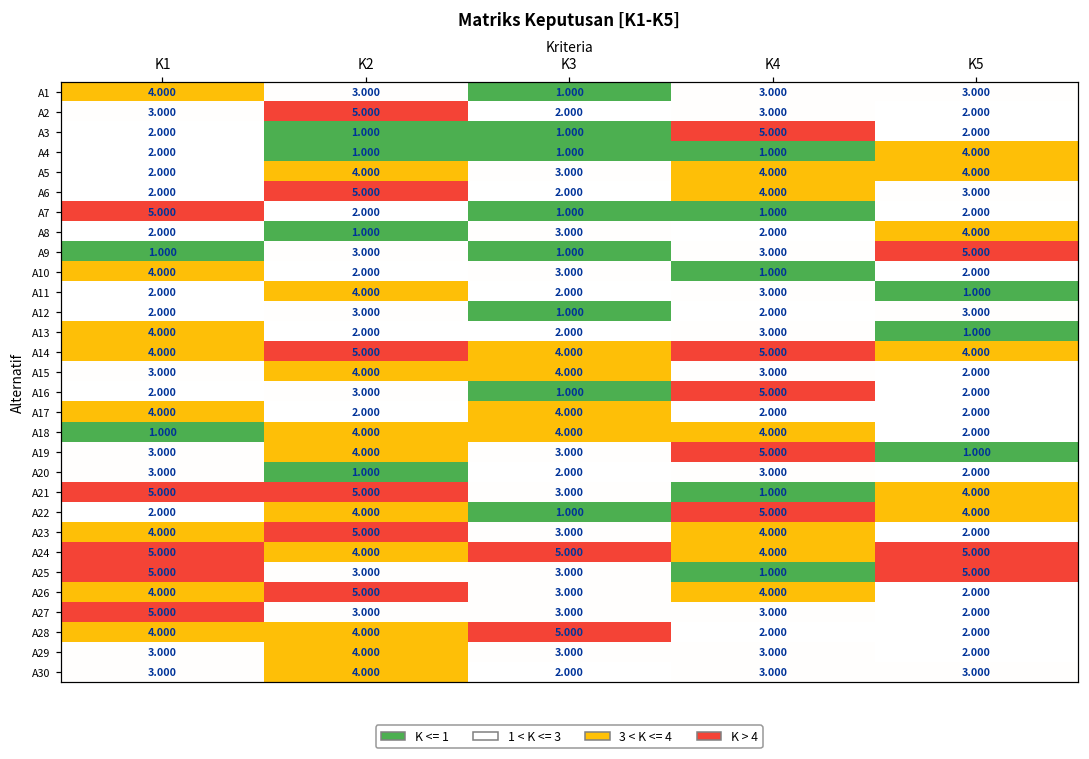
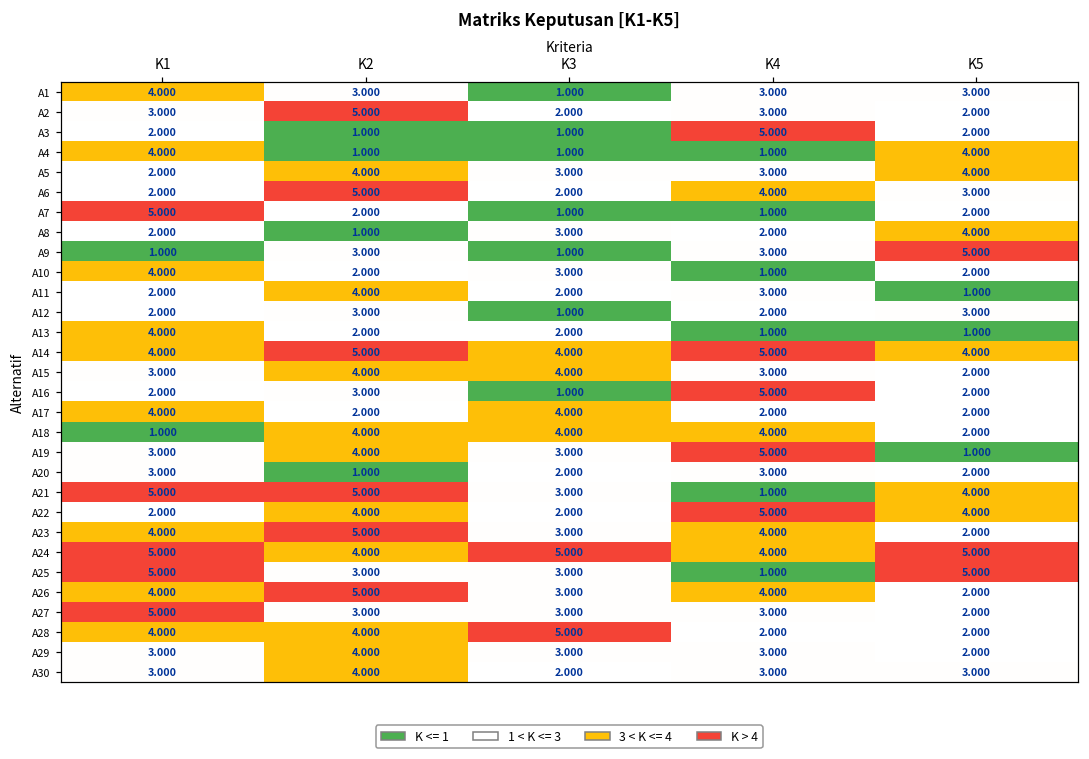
  {
    "A1": {
      "K1": 4.000,
      "K2": 3.000,
      "K3": 1.000,
      "K4": 3.000,
      "K5": 3.000
    },
    "A2": {
      "K1": 3.000,
      "K2": 5.000,
      "K3": 2.000,
      "K4": 3.000,
      "K5": 2.000
    },
    "A3": {
      "K1": 2.000,
      "K2": 1.000,
      "K3": 1.000,
      "K4": 5.000,
      "K5": 2.000
    },
    "A4": {
-     "K1": 2.000,
+     "K1": 4.000,
      "K2": 1.000,
      "K3": 1.000,
      "K4": 1.000,
      "K5": 4.000
    },
    "A5": {
      "K1": 2.000,
      "K2": 4.000,
      "K3": 3.000,
-     "K4": 4.000,
+     "K4": 3.000,
      "K5": 4.000
    },
    "A6": {
      "K1": 2.000,
      "K2": 5.000,
      "K3": 2.000,
      "K4": 4.000,
      "K5": 3.000
    },
    "A7": {
      "K1": 5.000,
      "K2": 2.000,
      "K3": 1.000,
      "K4": 1.000,
      "K5": 2.000
    },
    "A8": {
      "K1": 2.000,
      "K2": 1.000,
      "K3": 3.000,
      "K4": 2.000,
      "K5": 4.000
    },
    "A9": {
      "K1": 1.000,
      "K2": 3.000,
      "K3": 1.000,
      "K4": 3.000,
      "K5": 5.000
    },
    "A10": {
      "K1": 4.000,
      "K2": 2.000,
      "K3": 3.000,
      "K4": 1.000,
      "K5": 2.000
    },
    "A11": {
      "K1": 2.000,
      "K2": 4.000,
      "K3": 2.000,
      "K4": 3.000,
      "K5": 1.000
    },
    "A12": {
      "K1": 2.000,
      "K2": 3.000,
      "K3": 1.000,
      "K4": 2.000,
      "K5": 3.000
    },
    "A13": {
      "K1": 4.000,
      "K2": 2.000,
      "K3": 2.000,
-     "K4": 3.000,
+     "K4": 1.000,
      "K5": 1.000
    },
    "A14": {
      "K1": 4.000,
      "K2": 5.000,
      "K3": 4.000,
      "K4": 5.000,
      "K5": 4.000
    },
    "A15": {
      "K1": 3.000,
      "K2": 4.000,
      "K3": 4.000,
      "K4": 3.000,
      "K5": 2.000
    },
    "A16": {
      "K1": 2.000,
      "K2": 3.000,
      "K3": 1.000,
      "K4": 5.000,
      "K5": 2.000
    },
    "A17": {
      "K1": 4.000,
      "K2": 2.000,
      "K3": 4.000,
      "K4": 2.000,
      "K5": 2.000
    },
    "A18": {
      "K1": 1.000,
      "K2": 4.000,
      "K3": 4.000,
      "K4": 4.000,
      "K5": 2.000
    },
    "A19": {
      "K1": 3.000,
      "K2": 4.000,
      "K3": 3.000,
      "K4": 5.000,
      "K5": 1.000
    },
    "A20": {
      "K1": 3.000,
      "K2": 1.000,
      "K3": 2.000,
      "K4": 3.000,
      "K5": 2.000
    },
    "A21": {
      "K1": 5.000,
      "K2": 5.000,
      "K3": 3.000,
      "K4": 1.000,
      "K5": 4.000
    },
    "A22": {
      "K1": 2.000,
      "K2": 4.000,
-     "K3": 1.000,
+     "K3": 2.000,
      "K4": 5.000,
      "K5": 4.000
    },
    "A23": {
      "K1": 4.000,
      "K2": 5.000,
      "K3": 3.000,
      "K4": 4.000,
      "K5": 2.000
    },
    "A24": {
      "K1": 5.000,
      "K2": 4.000,
      "K3": 5.000,
      "K4": 4.000,
      "K5": 5.000
    },
    "A25": {
      "K1": 5.000,
      "K2": 3.000,
      "K3": 3.000,
      "K4": 1.000,
      "K5": 5.000
    },
    "A26": {
      "K1": 4.000,
      "K2": 5.000,
      "K3": 3.000,
      "K4": 4.000,
      "K5": 2.000
    },
    "A27": {
      "K1": 5.000,
      "K2": 3.000,
      "K3": 3.000,
      "K4": 3.000,
      "K5": 2.000
    },
    "A28": {
      "K1": 4.000,
      "K2": 4.000,
      "K3": 5.000,
      "K4": 2.000,
      "K5": 2.000
    },
    "A29": {
      "K1": 3.000,
      "K2": 4.000,
      "K3": 3.000,
      "K4": 3.000,
      "K5": 2.000
    },
    "A30": {
      "K1": 3.000,
      "K2": 4.000,
      "K3": 2.000,
      "K4": 3.000,
      "K5": 3.000
    }
  }
